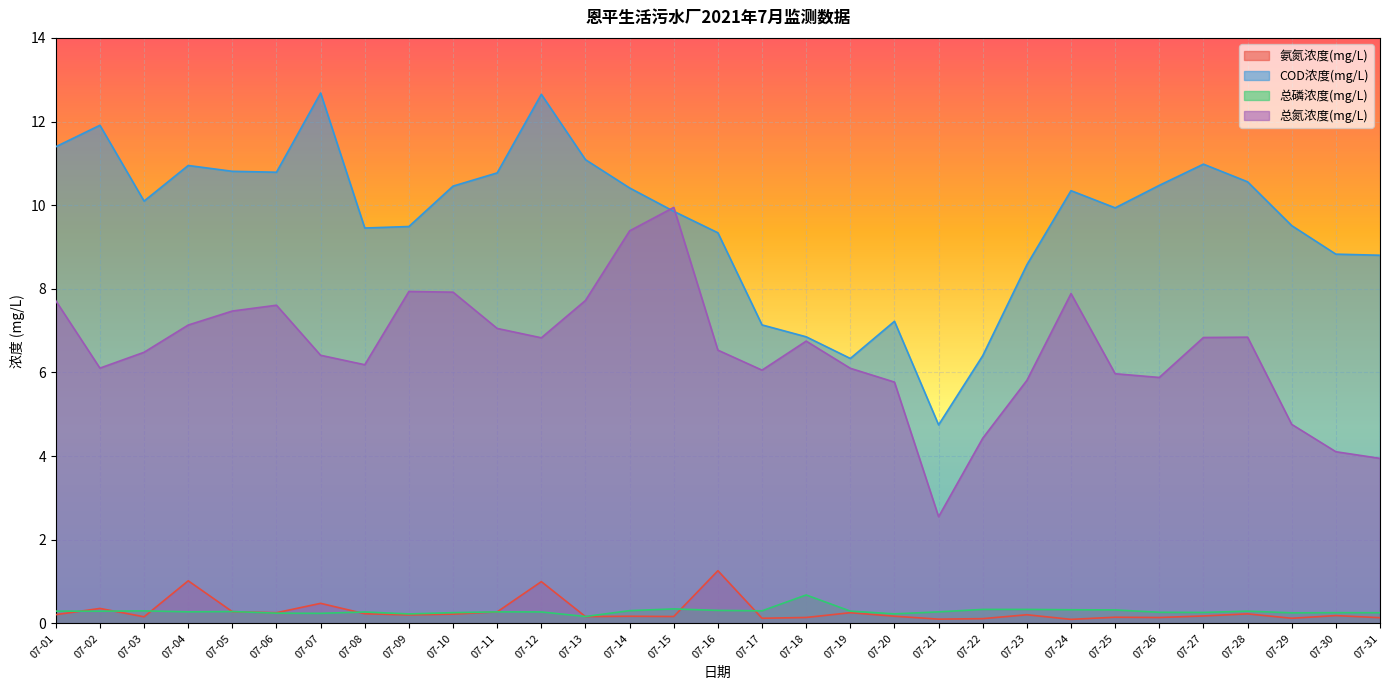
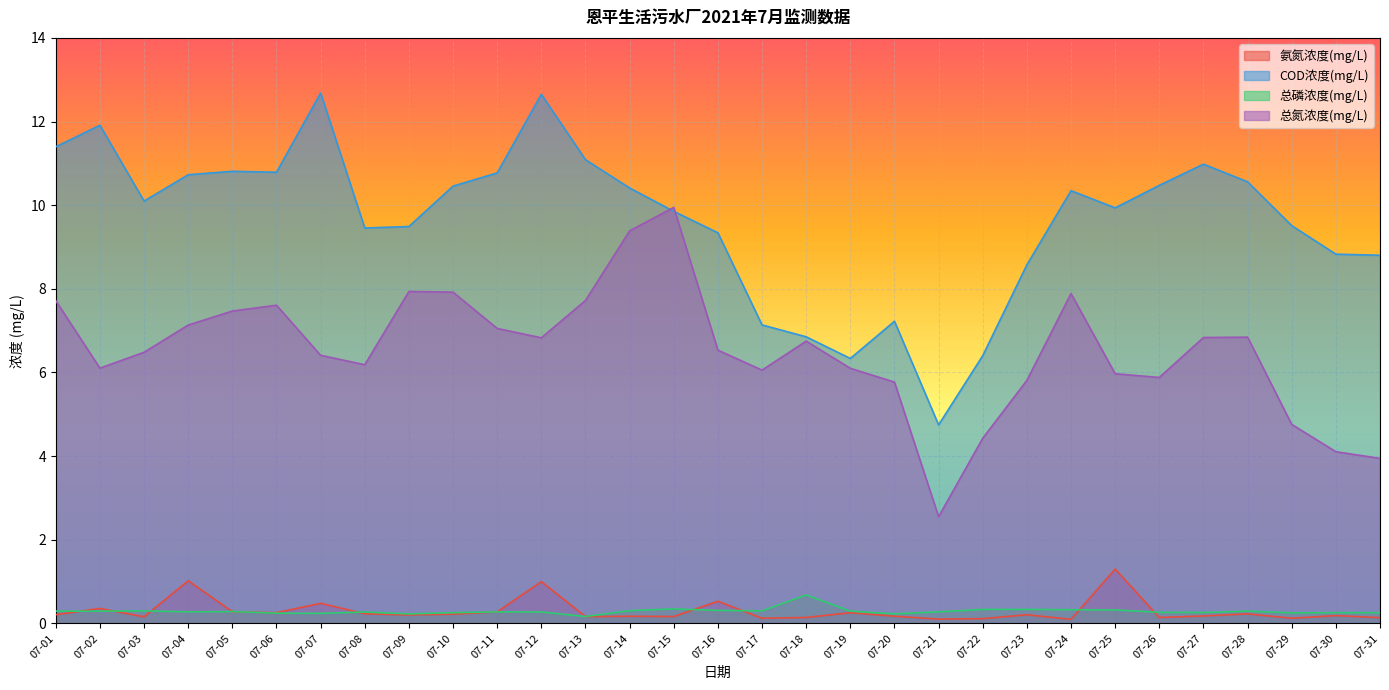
  {
    "氨氮浓度(mg/L)": {
      "07-01": 0.2,
      "07-02": 0.4,
      "07-03": 0.2,
      "07-04": 1.0,
      "07-07": 0.5,
      "07-12": 1.0,
      "07-14": 0.2,
      "07-15": 0.2,
-     "07-16": 1.3,
+     "07-16": 0.5,
      "07-17": 0.1,
      "07-18": 0.1,
      "07-21": 0.1,
      "07-22": 0.1,
      "07-23": 0.2,
      "07-24": 0.1,
-     "07-25": 0.1,
+     "07-25": 1.3,
      "07-26": 0.1,
      "07-27": 0.2,
      "07-28": 0.2,
      "07-29": 0.1,
      "07-30": 0.2,
      "07-31": 0.1
    },
    "COD浓度(mg/L)": {
      "07-01": 11.4,
      "07-02": 11.9,
      "07-03": 10.1,
-     "07-04": 10.9,
+     "07-04": 10.7,
      "07-05": 10.8,
      "07-06": 10.8,
      "07-07": 12.7,
      "07-08": 9.5,
      "07-09": 9.5,
      "07-10": 10.5,
      "07-11": 10.8,
      "07-12": 12.7,
      "07-13": 11.1,
      "07-14": 10.4,
      "07-15": 9.9,
      "07-16": 9.3,
      "07-17": 7.1,
      "07-18": 6.9,
      "07-19": 6.3,
      "07-20": 7.2,
      "07-21": 4.7,
      "07-22": 6.4,
      "07-23": 8.6,
      "07-24": 10.3,
      "07-25": 9.9,
      "07-26": 10.5,
      "07-27": 11.0,
      "07-28": 10.6,
      "07-29": 9.5,
      "07-30": 8.8,
      "07-31": 8.8
    },
    "总磷浓度(mg/L)": {
      "07-01": 0.3,
      "07-02": 0.3,
      "07-03": 0.3,
      "07-04": 0.3,
      "07-07": 0.2,
      "07-12": 0.3,
      "07-14": 0.3,
      "07-15": 0.3,
      "07-16": 0.3,
      "07-17": 0.3,
      "07-18": 0.7,
      "07-21": 0.3,
      "07-22": 0.3,
      "07-23": 0.3,
      "07-24": 0.3,
      "07-25": 0.3,
      "07-26": 0.3,
      "07-27": 0.3,
      "07-28": 0.3,
      "07-29": 0.3,
      "07-30": 0.3,
      "07-31": 0.3
    },
    "总氮浓度(mg/L)": {
      "07-01": 7.7,
      "07-02": 6.1,
      "07-03": 6.5,
      "07-04": 7.1,
      "07-05": 7.5,
      "07-06": 7.6,
      "07-07": 6.4,
      "07-08": 6.2,
      "07-09": 7.9,
      "07-10": 7.9,
      "07-11": 7.1,
      "07-12": 6.8,
      "07-13": 7.7,
      "07-14": 9.4,
      "07-15": 9.9,
      "07-16": 6.5,
      "07-17": 6.1,
      "07-18": 6.8,
      "07-19": 6.1,
      "07-20": 5.8,
      "07-21": 2.6,
      "07-22": 4.4,
      "07-23": 5.8,
      "07-24": 7.9,
      "07-25": 6.0,
      "07-26": 5.9,
      "07-27": 6.8,
      "07-28": 6.8,
      "07-29": 4.8,
      "07-30": 4.1,
      "07-31": 3.9
    }
  }
